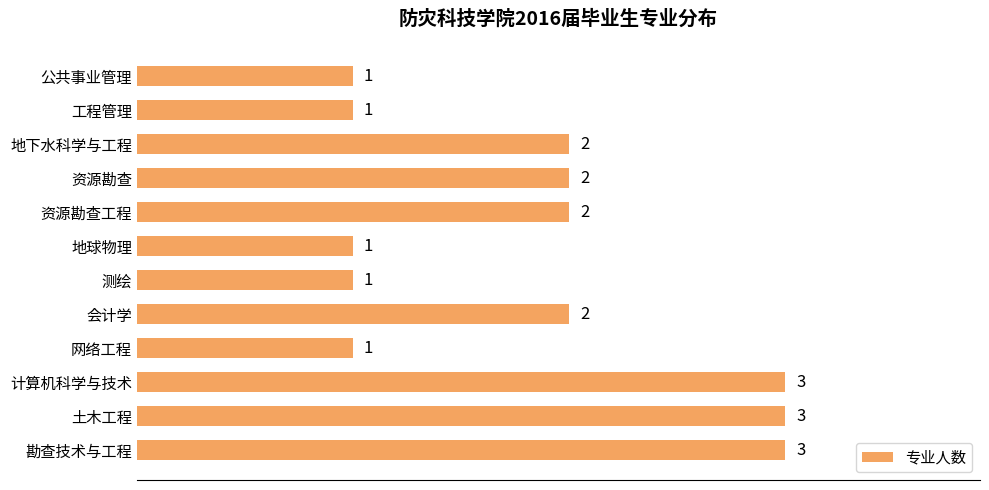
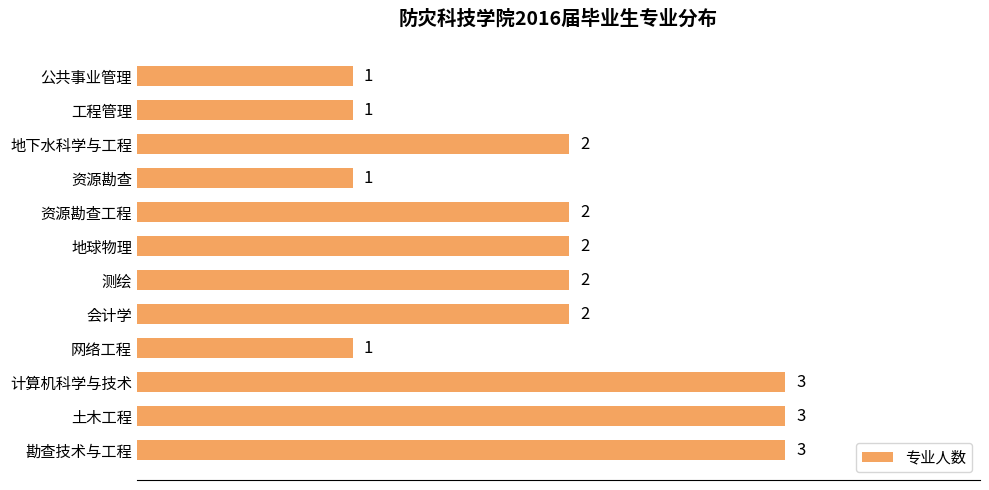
  {
    "公共事业管理": 1,
    "工程管理": 1,
    "地下水科学与工程": 2,
-   "资源勘查": 2,
+   "资源勘查": 1,
    "资源勘查工程": 2,
-   "地球物理": 1,
-   "测绘": 1,
+   "地球物理": 2,
+   "测绘": 2,
    "会计学": 2,
    "网络工程": 1,
    "计算机科学与技术": 3,
    "土木工程": 3,
    "勘查技术与工程": 3
  }
